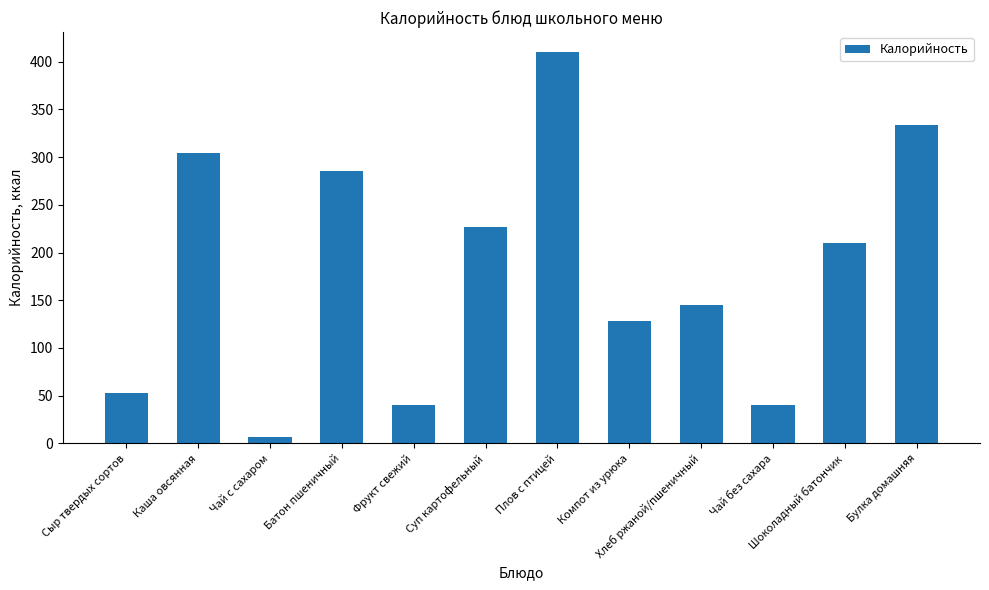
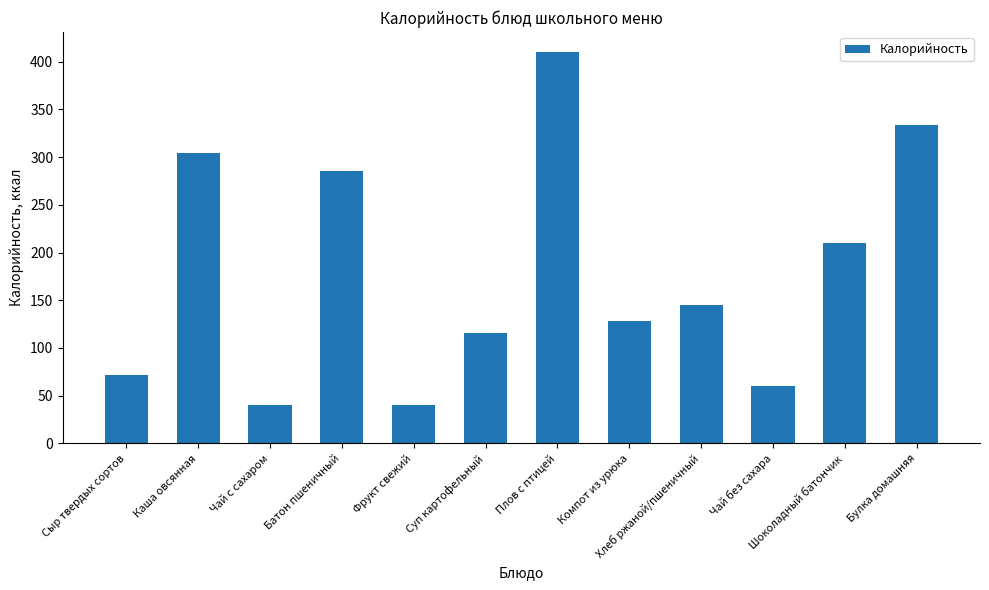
  {
-   "Сыр твердых сортов": 50,
+   "Сыр твердых сортов": 70,
    "Каша овсянная": 300,
-   "Чай с сахаром": 10,
+   "Чай с сахаром": 40,
    "Батон пшеничный": 290,
    "Фрукт свежий": 40,
-   "Суп картофельный": 230,
+   "Суп картофельный": 120,
    "Плов с птицей": 410,
    "Компот из урюка": 130,
    "Хлеб ржаной/пшеничный": 150,
-   "Чай без сахара": 40,
+   "Чай без сахара": 60,
    "Шоколадный батончик": 210,
    "Булка домашняя": 330
  }
